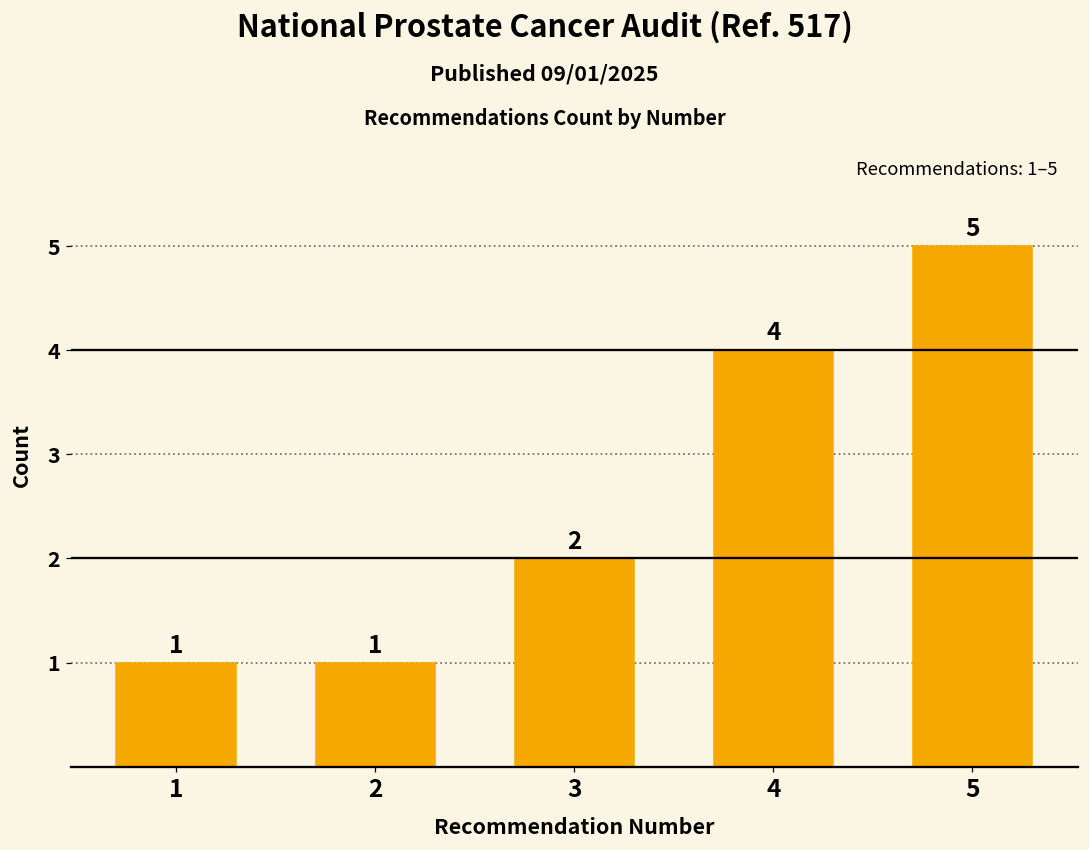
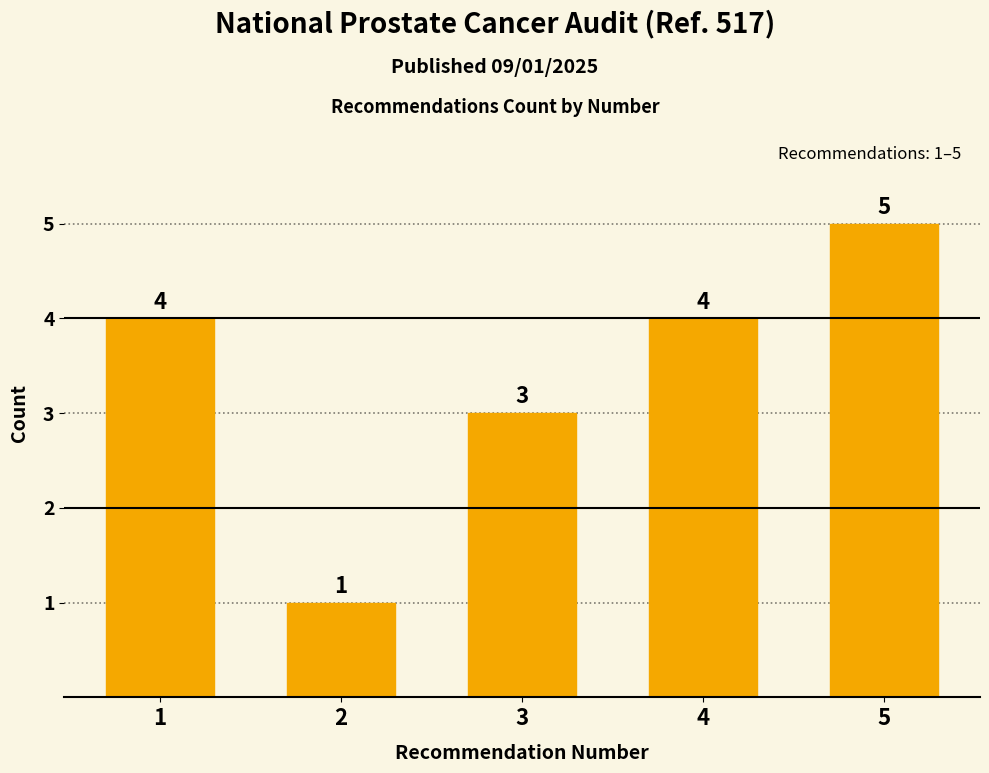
  {
-   "1": 1,
+   "1": 4,
    "2": 1,
-   "3": 2,
+   "3": 3,
    "4": 4,
    "5": 5
  }
